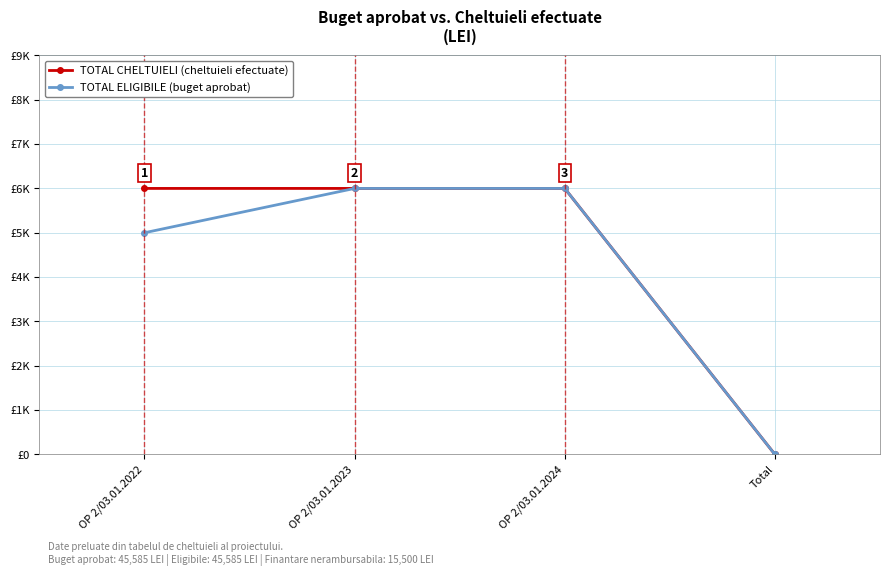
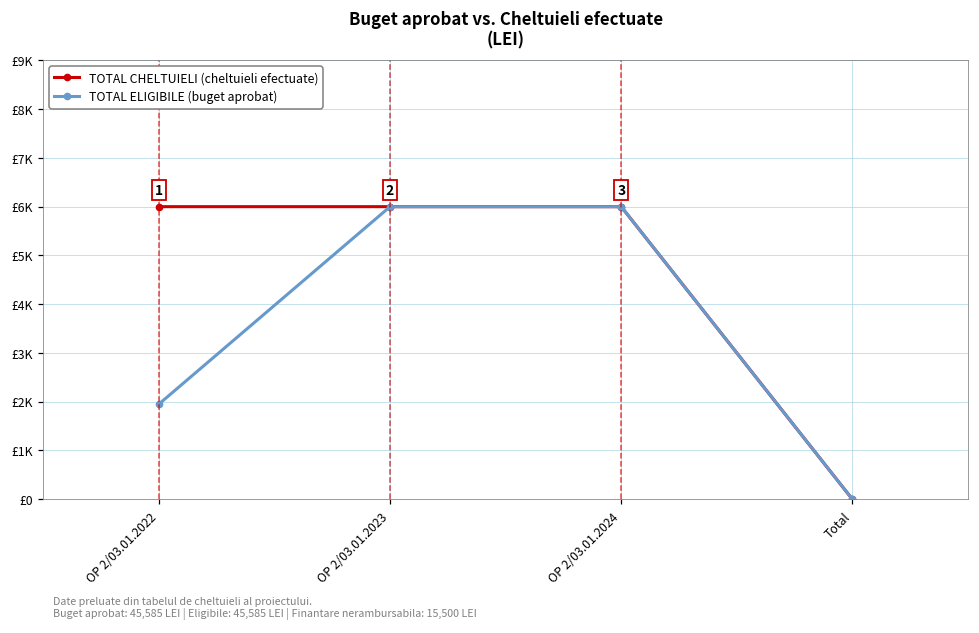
  {
    "TOTAL ELIGIBILE (buget aprobat)": {
-     "OP 2/03.01.2022": "£5000"
+     "OP 2/03.01.2022": "£2000"
    }
  }
